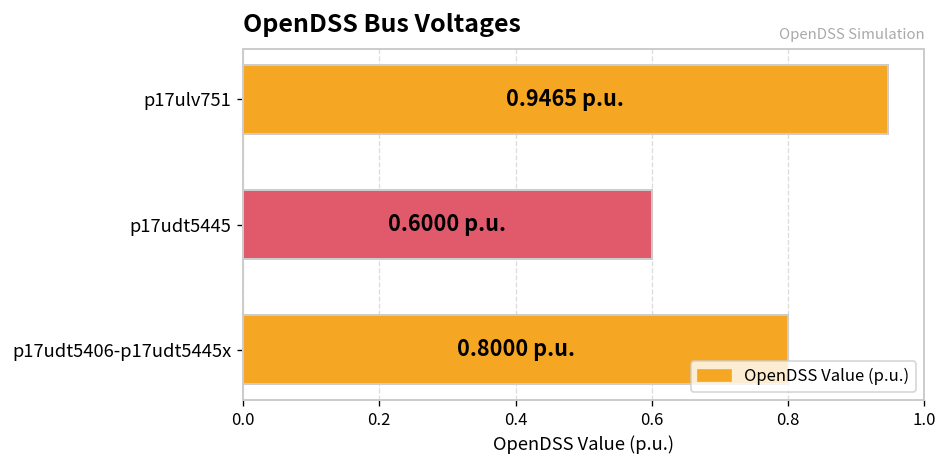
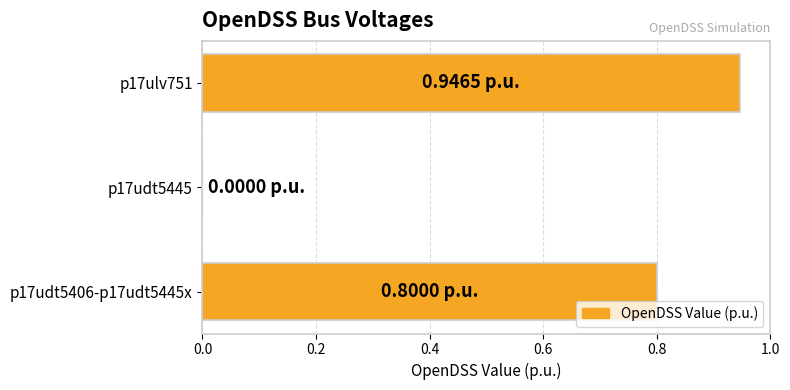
  {
    "p17ulv751": 0.9465,
-   "p17udt5445": 0.6000,
+   "p17udt5445": 0.0000,
    "p17udt5406-p17udt5445x": 0.8000
  }
